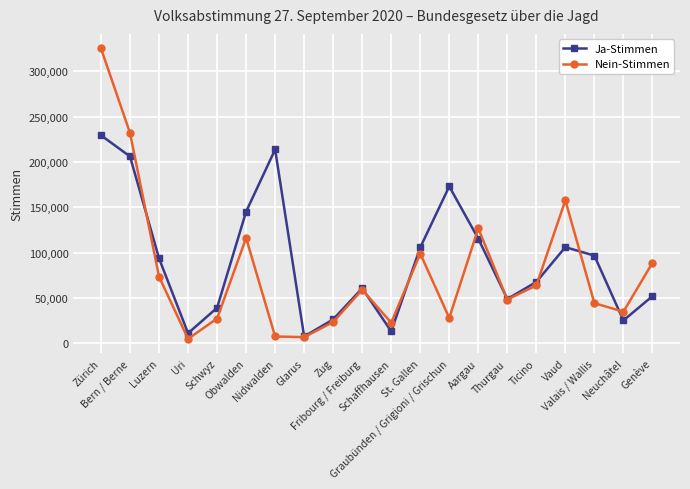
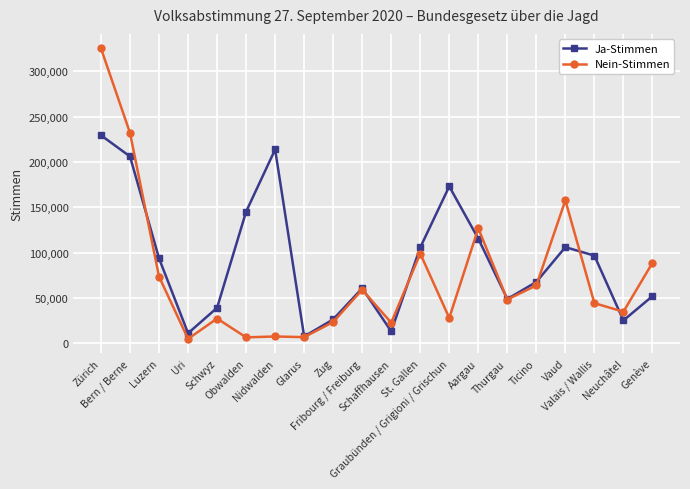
  {
    "Ja-Stimmen": {
      "Zürich": "230,000",
      "Bern / Berne": "210,000",
      "Luzern": "90,000",
      "Uri": "10,000",
      "Schwyz": "40,000",
      "Obwalden": "150,000",
      "Nidwalden": "210,000",
      "Zug": "30,000",
      "Schaffhausen": "10,000",
      "St. Gallen": "110,000",
      "Graubünden / Grigioni / Grischun": "170,000",
      "Aargau": "120,000",
      "Ticino": "70,000",
      "Vaud": "110,000",
      "Valais / Wallis": "100,000",
      "Neuchâtel": "30,000",
      "Genève": "50,000"
    },
    "Nein-Stimmen": {
      "Zürich": "330,000",
      "Bern / Berne": "230,000",
      "Luzern": "70,000",
      "Uri": "0",
      "Schwyz": "30,000",
-     "Obwalden": "120,000",
+     "Obwalden": "10,000",
      "Nidwalden": "10,000",
      "Zug": "20,000",
      "Schaffhausen": "20,000",
      "St. Gallen": "100,000",
      "Graubünden / Grigioni / Grischun": "30,000",
      "Aargau": "130,000",
      "Ticino": "60,000",
      "Vaud": "160,000",
      "Valais / Wallis": "40,000",
      "Neuchâtel": "30,000",
      "Genève": "90,000"
    }
  }
